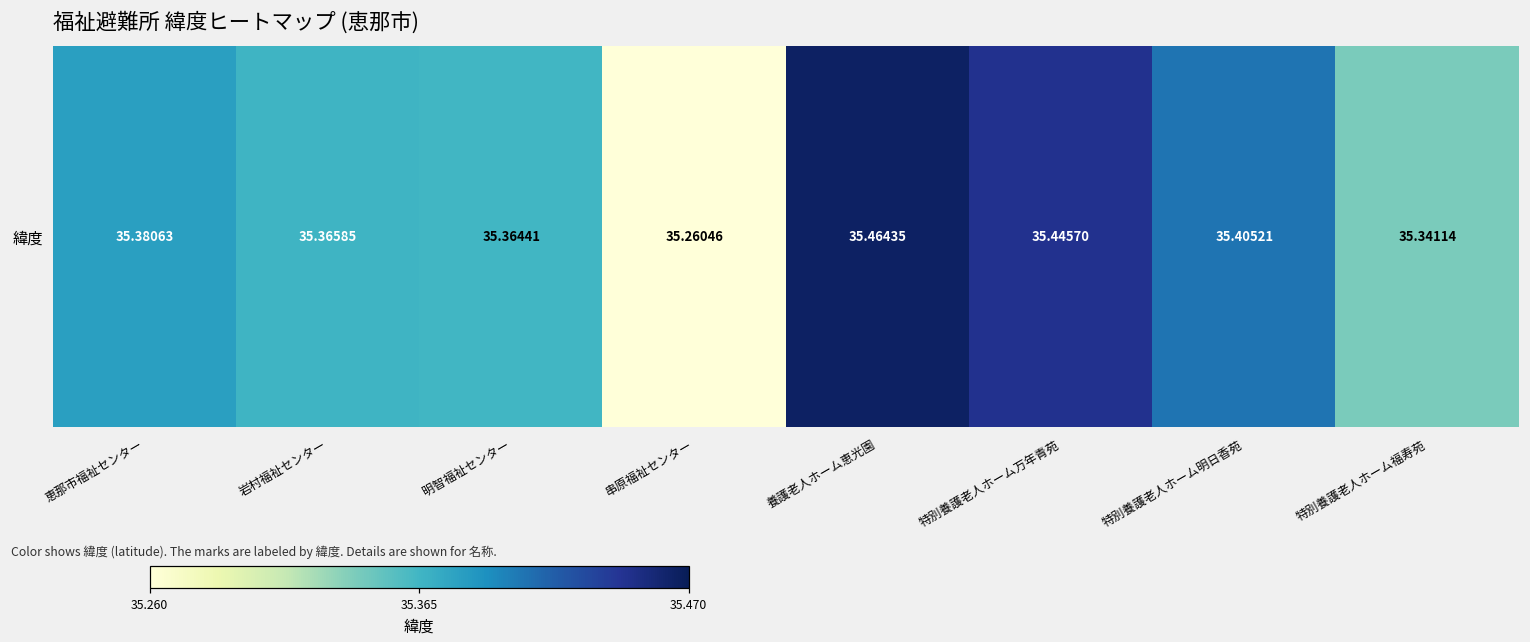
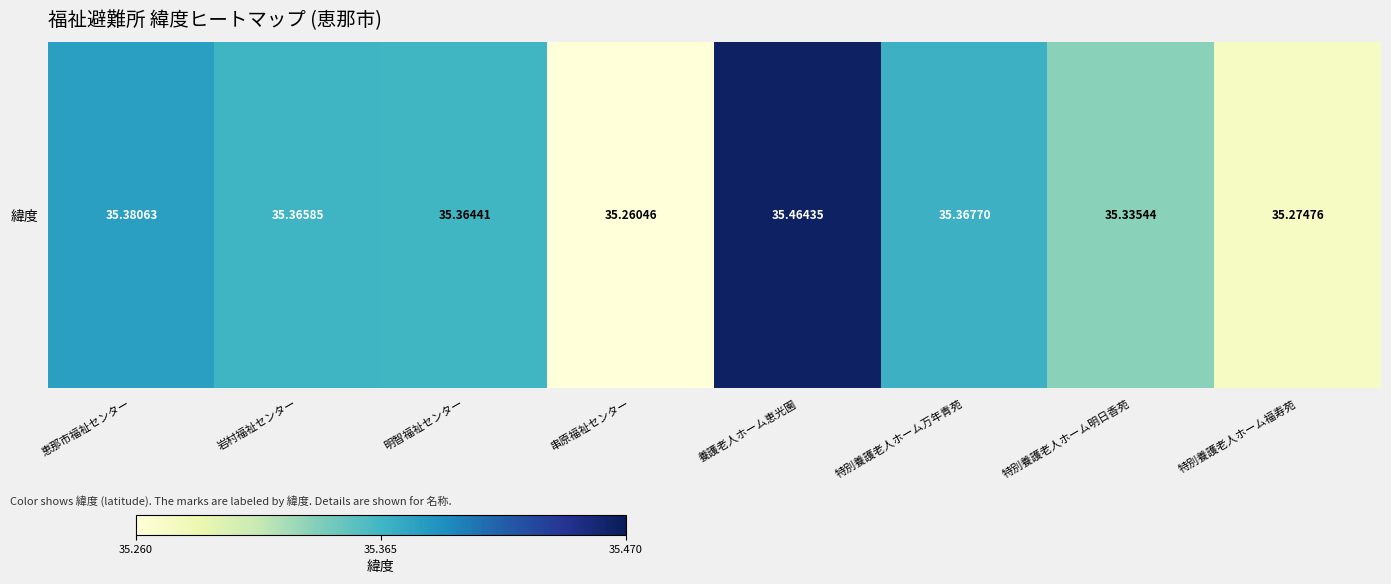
  {
    "緯度": {
      "恵那市福祉センター": 35.38063,
      "岩村福祉センター": 35.36585,
      "明智福祉センター": 35.36441,
      "串原福祉センター": 35.26046,
      "養護老人ホーム恵光園": 35.46435,
-     "特別養護老人ホーム万年青苑": 35.44570,
-     "特別養護老人ホーム明日香苑": 35.40521,
-     "特別養護老人ホーム福寿苑": 35.34114
+     "特別養護老人ホーム万年青苑": 35.36770,
+     "特別養護老人ホーム明日香苑": 35.33544,
+     "特別養護老人ホーム福寿苑": 35.27476
    }
  }
